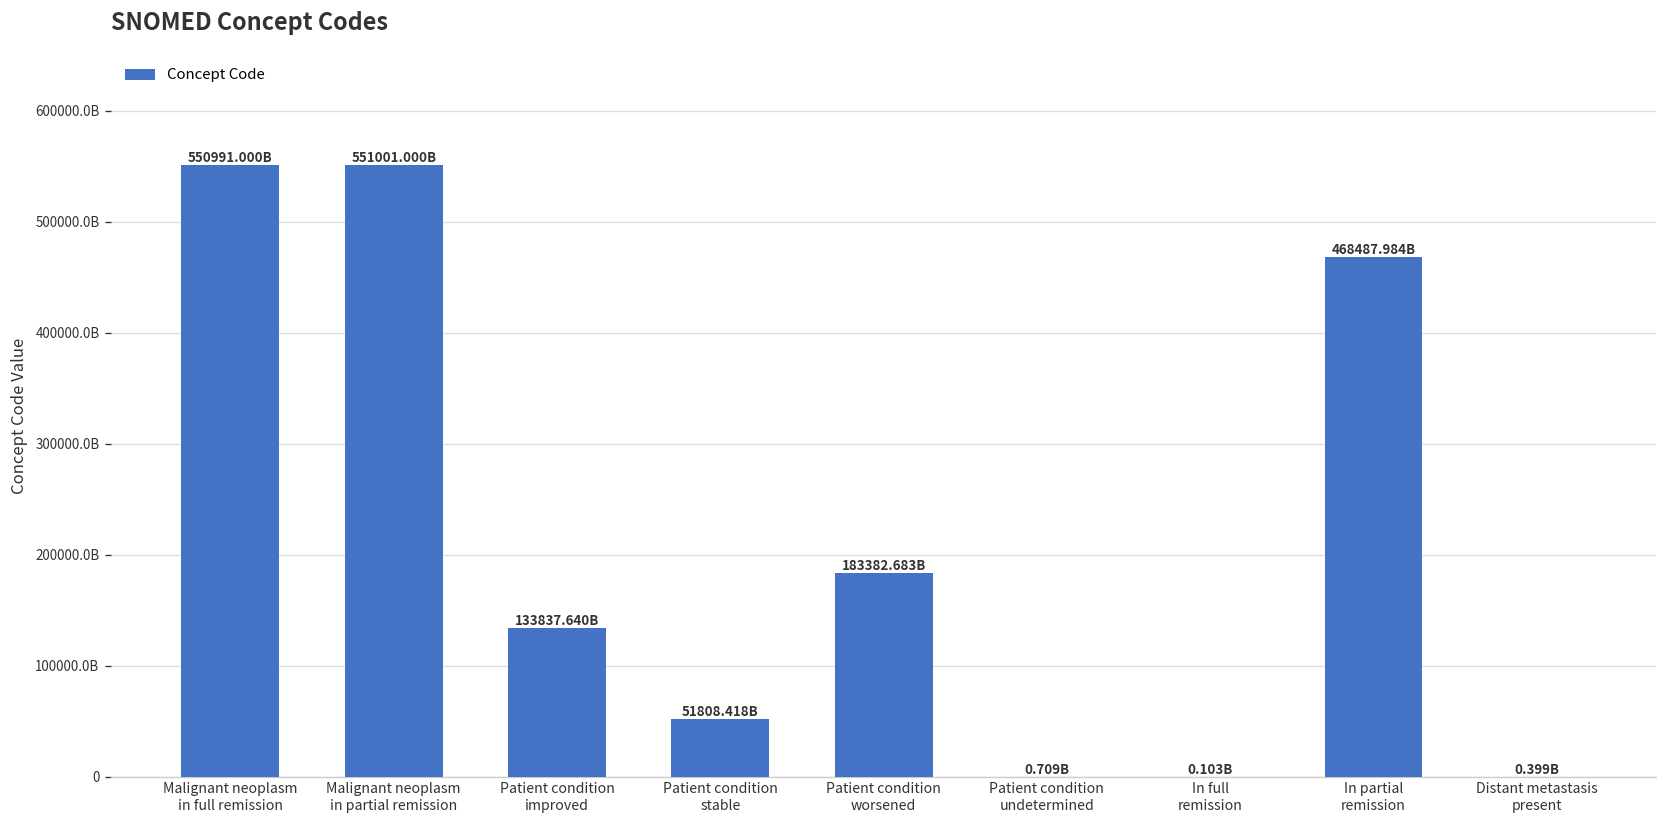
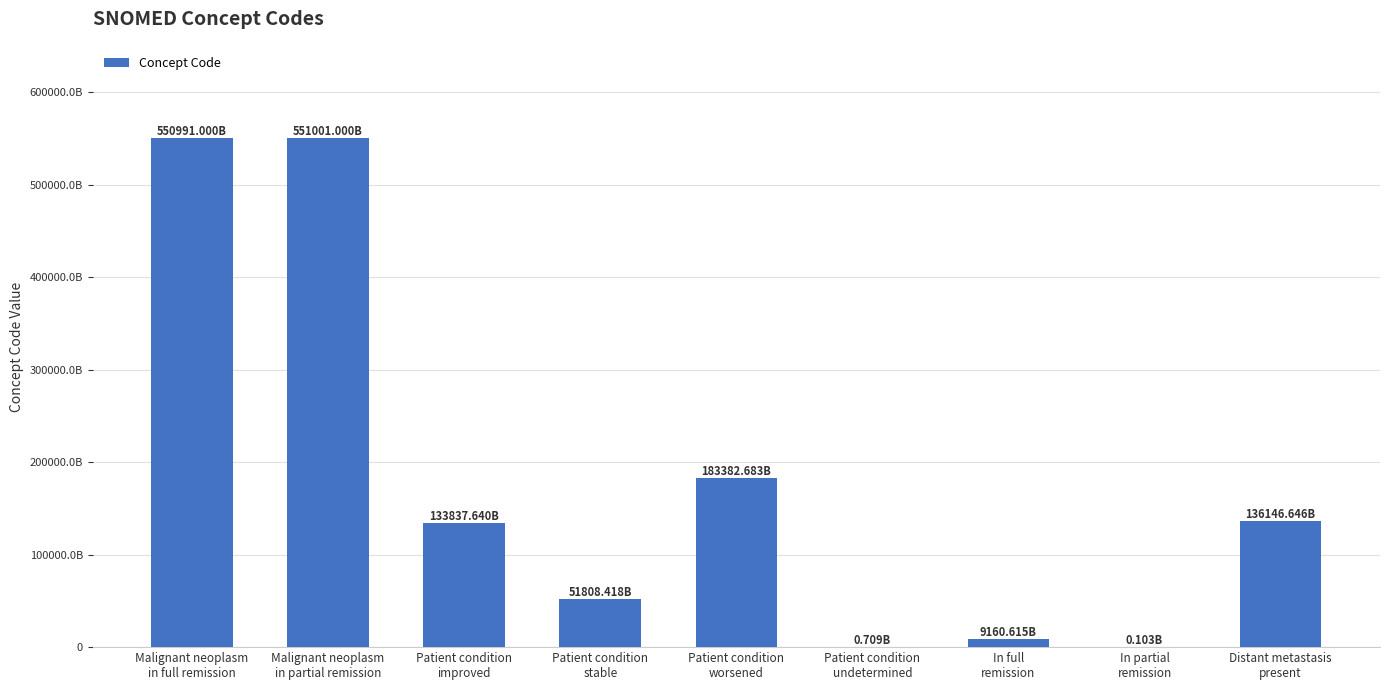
  {
    "Malignant neoplasm in full remission": "550991.000B",
    "Malignant neoplasm in partial remission": "551001.000B",
    "Patient condition improved": "133837.640B",
    "Patient condition stable": "51808.418B",
    "Patient condition worsened": "183382.683B",
    "Patient condition undetermined": "0.709B",
-   "In full remission": "0.103B",
-   "In partial remission": "468487.984B",
-   "Distant metastasis present": "0.399B"
+   "In full remission": "9160.615B",
+   "In partial remission": "0.103B",
+   "Distant metastasis present": "136146.646B"
  }
